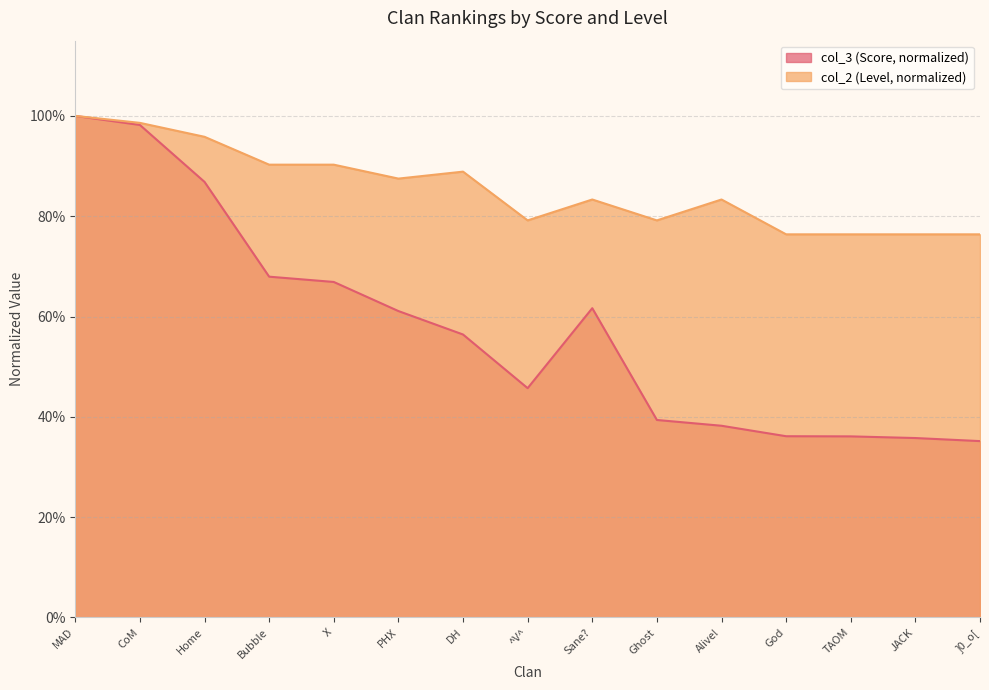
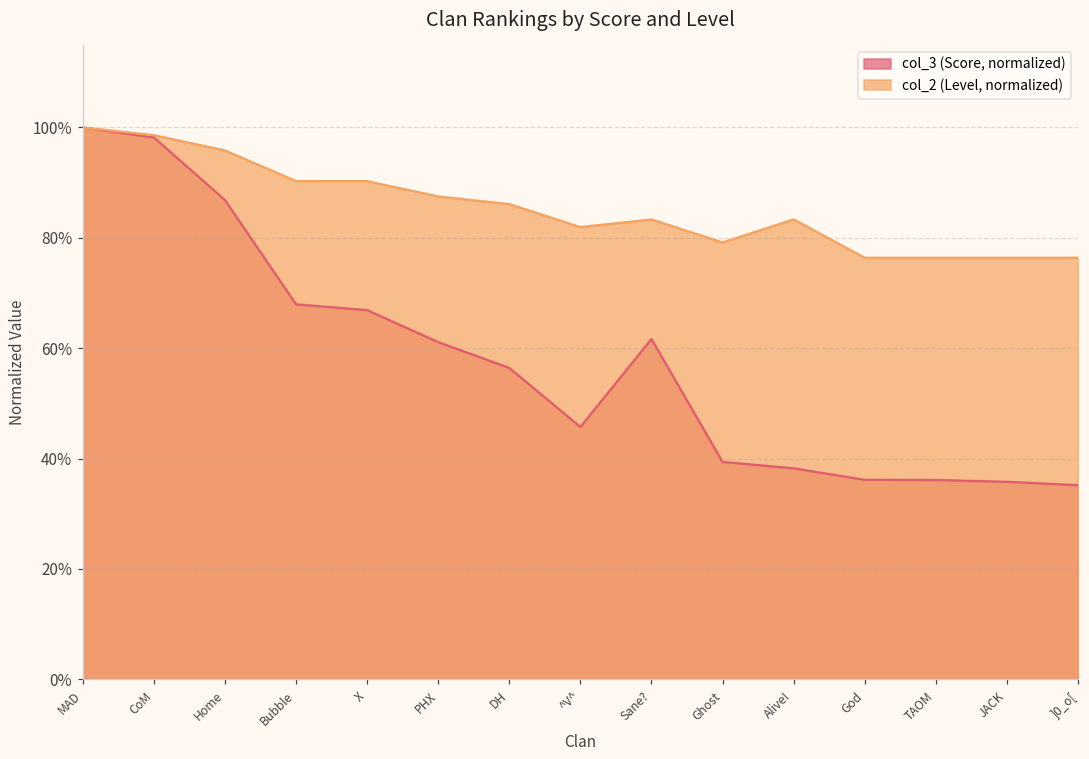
  {
    "col_3 (Score, normalized)": {
      "Home": "87%",
      "Bubble": "68%",
      "X": "67%",
      "PHX": "61%",
      "DH": "56%",
      "^V^": "46%",
      "Sane?": "62%",
      "Ghost": "39%",
      "Alive!": "38%",
      "God": "36%",
      "TAOM": "36%",
      "JACK": "36%",
      "]0_o[": "35%"
    },
    "col_2 (Level, normalized)": {
      "Home": "96%",
      "Bubble": "90%",
      "X": "90%",
      "PHX": "88%",
-     "DH": "89%",
-     "^V^": "79%",
+     "DH": "86%",
+     "^V^": "82%",
      "Sane?": "83%",
      "Ghost": "79%",
      "Alive!": "83%",
      "God": "76%",
      "TAOM": "76%",
      "JACK": "76%",
      "]0_o[": "76%"
    }
  }
